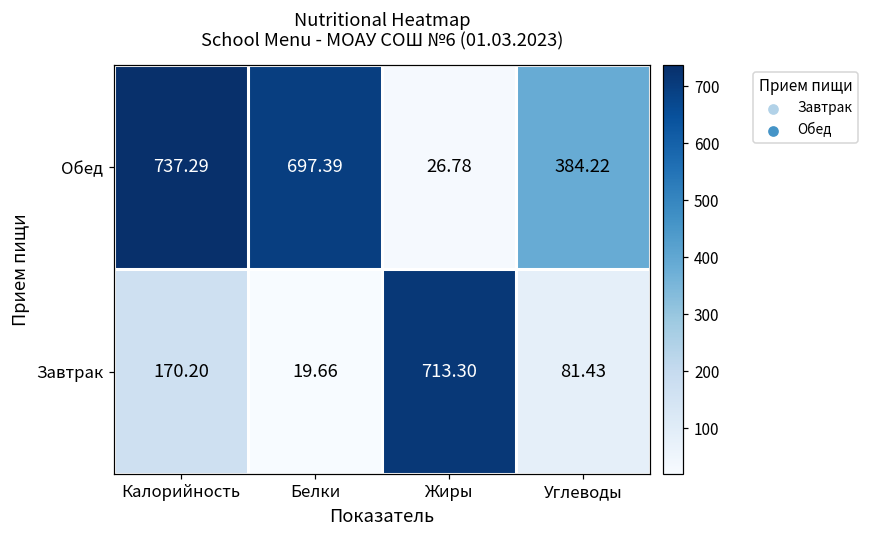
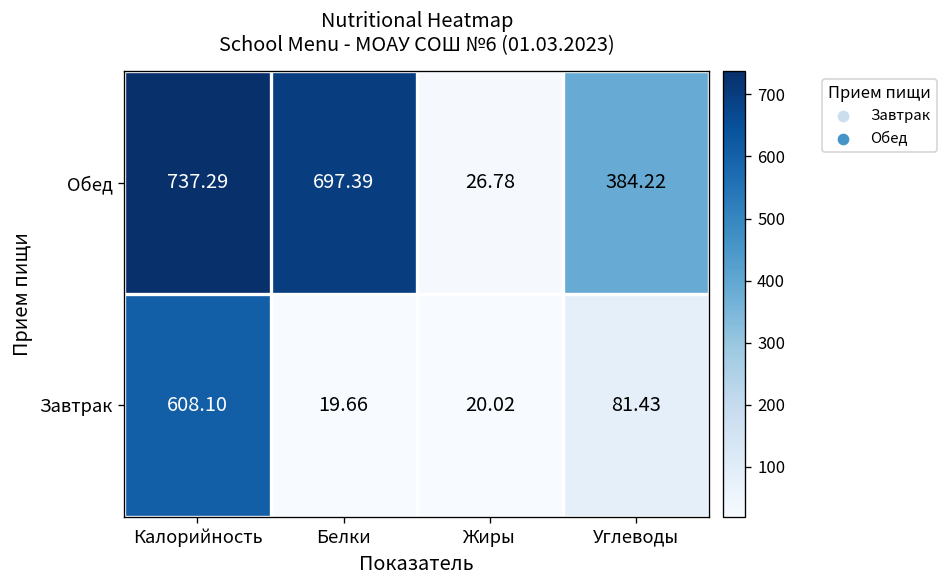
  {
    "Обед": {
      "Калорийность": 737.29,
      "Белки": 697.39,
      "Жиры": 26.78,
      "Углеводы": 384.22
    },
    "Завтрак": {
-     "Калорийность": 170.20,
+     "Калорийность": 608.10,
      "Белки": 19.66,
-     "Жиры": 713.30,
+     "Жиры": 20.02,
      "Углеводы": 81.43
    }
  }
